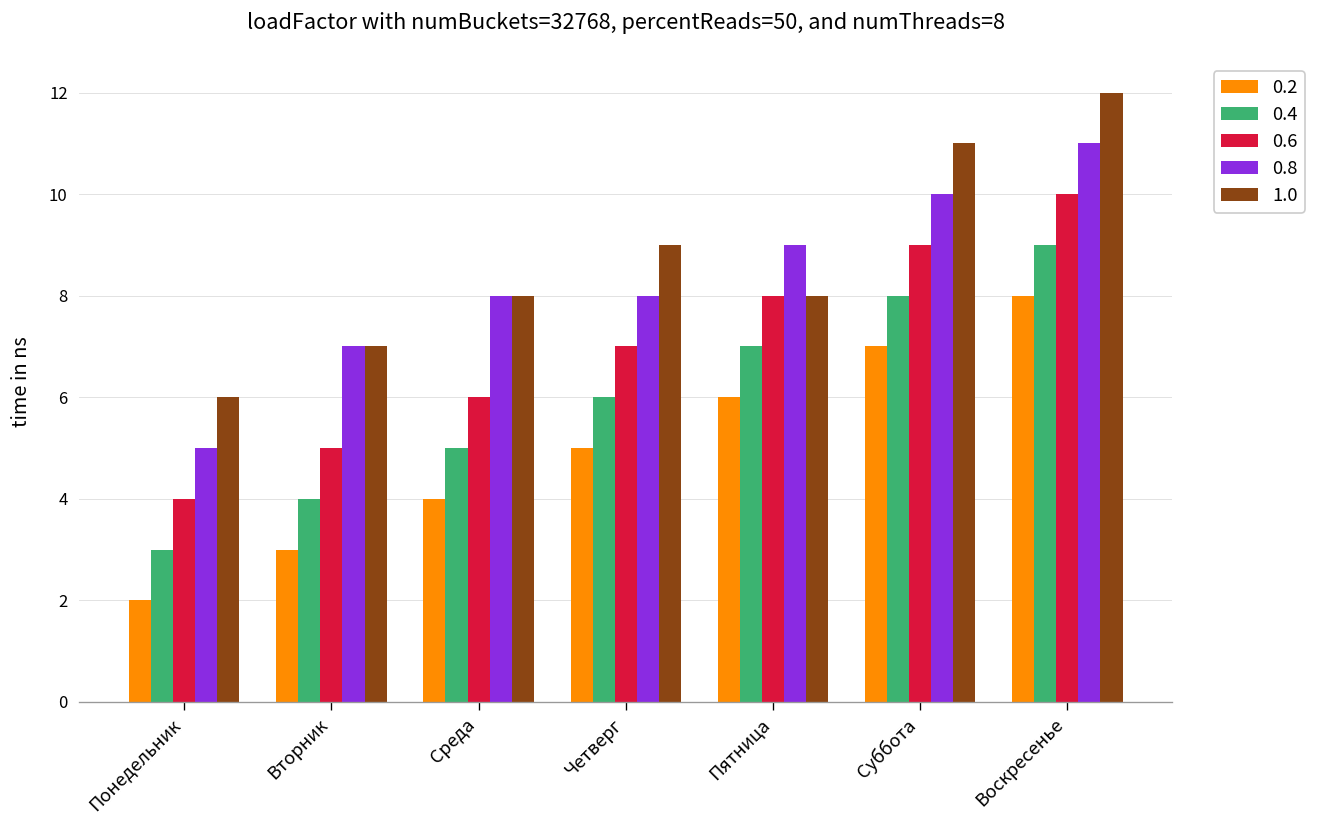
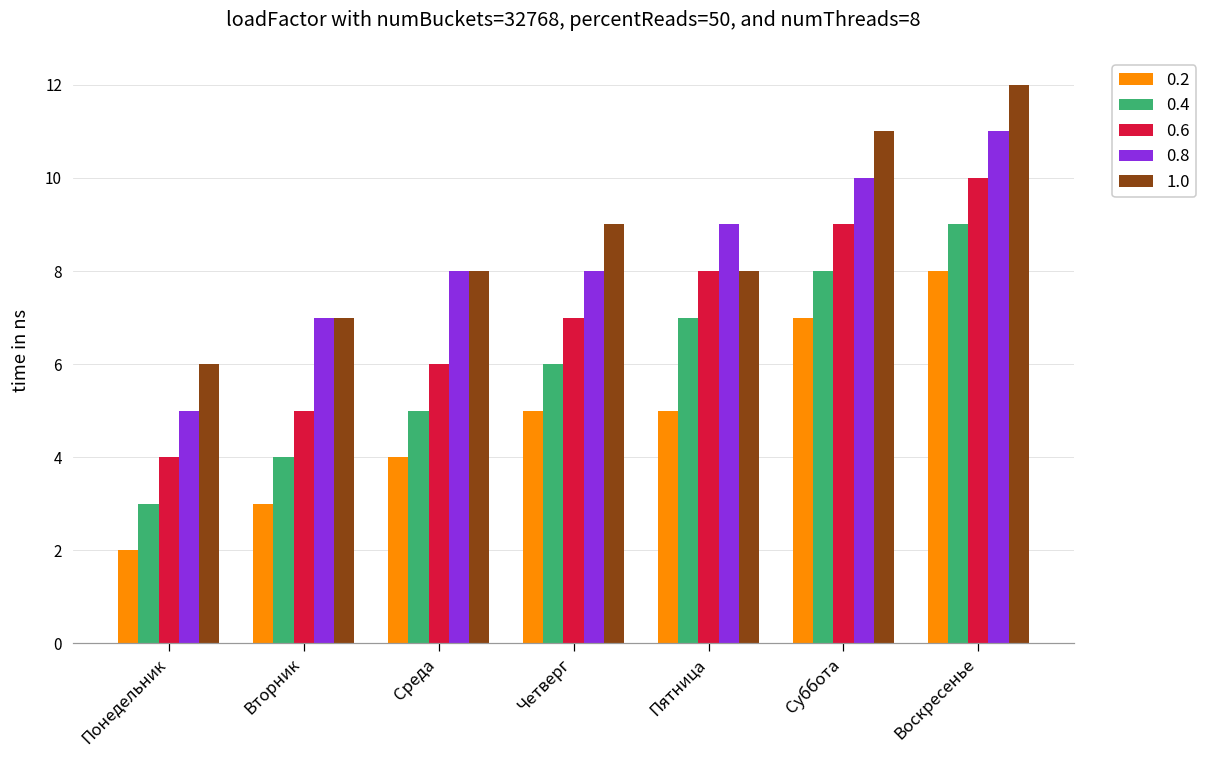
  {
    "0.2": {
      "Понедельник": 2,
      "Вторник": 3,
      "Среда": 4,
      "Четверг": 5,
-     "Пятница": 6,
+     "Пятница": 5,
      "Суббота": 7,
      "Воскресенье": 8
    },
    "0.4": {
      "Понедельник": 3,
      "Вторник": 4,
      "Среда": 5,
      "Четверг": 6,
      "Пятница": 7,
      "Суббота": 8,
      "Воскресенье": 9
    },
    "0.6": {
      "Понедельник": 4,
      "Вторник": 5,
      "Среда": 6,
      "Четверг": 7,
      "Пятница": 8,
      "Суббота": 9,
      "Воскресенье": 10
    },
    "0.8": {
      "Понедельник": 5,
      "Вторник": 7,
      "Среда": 8,
      "Четверг": 8,
      "Пятница": 9,
      "Суббота": 10,
      "Воскресенье": 11
    },
    "1.0": {
      "Понедельник": 6,
      "Вторник": 7,
      "Среда": 8,
      "Четверг": 9,
      "Пятница": 8,
      "Суббота": 11,
      "Воскресенье": 12
    }
  }
